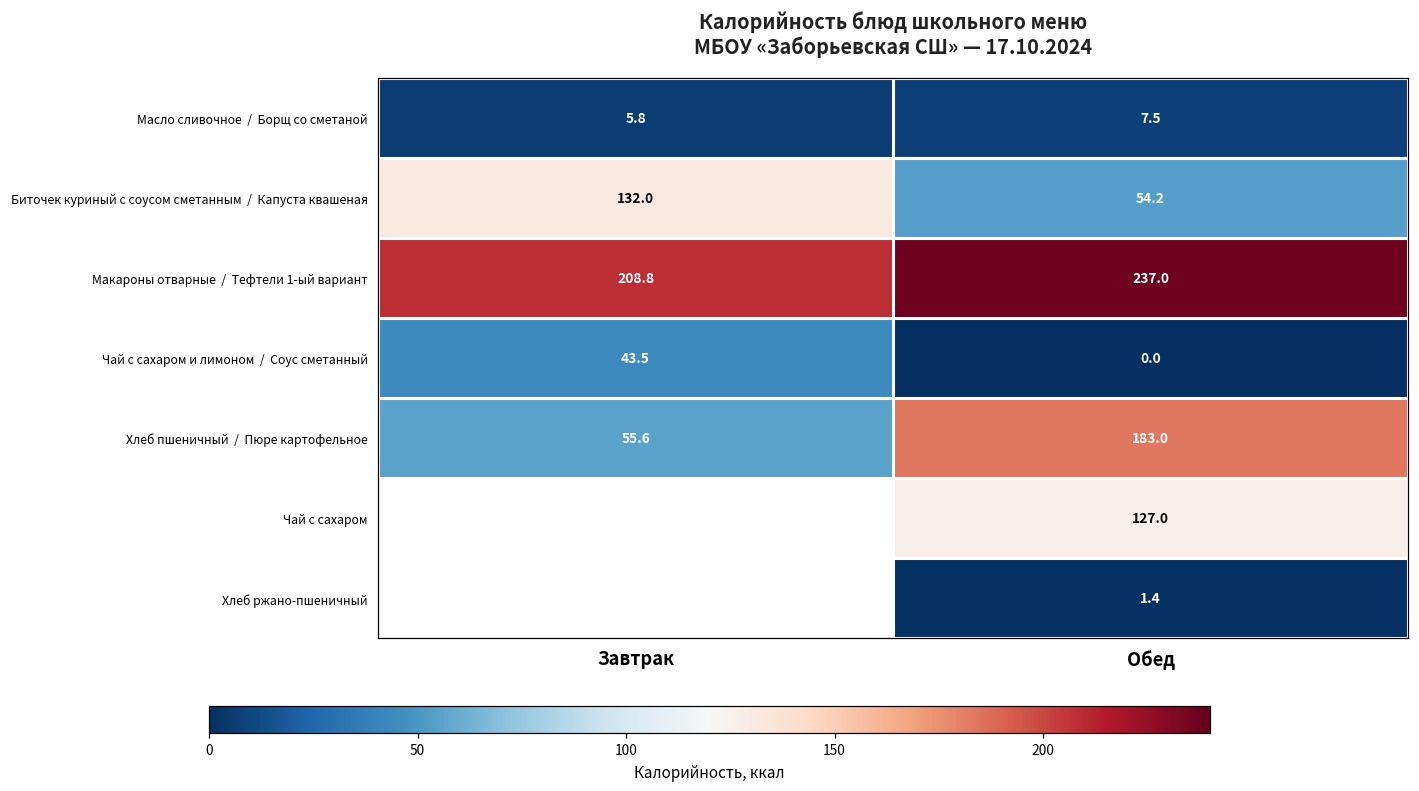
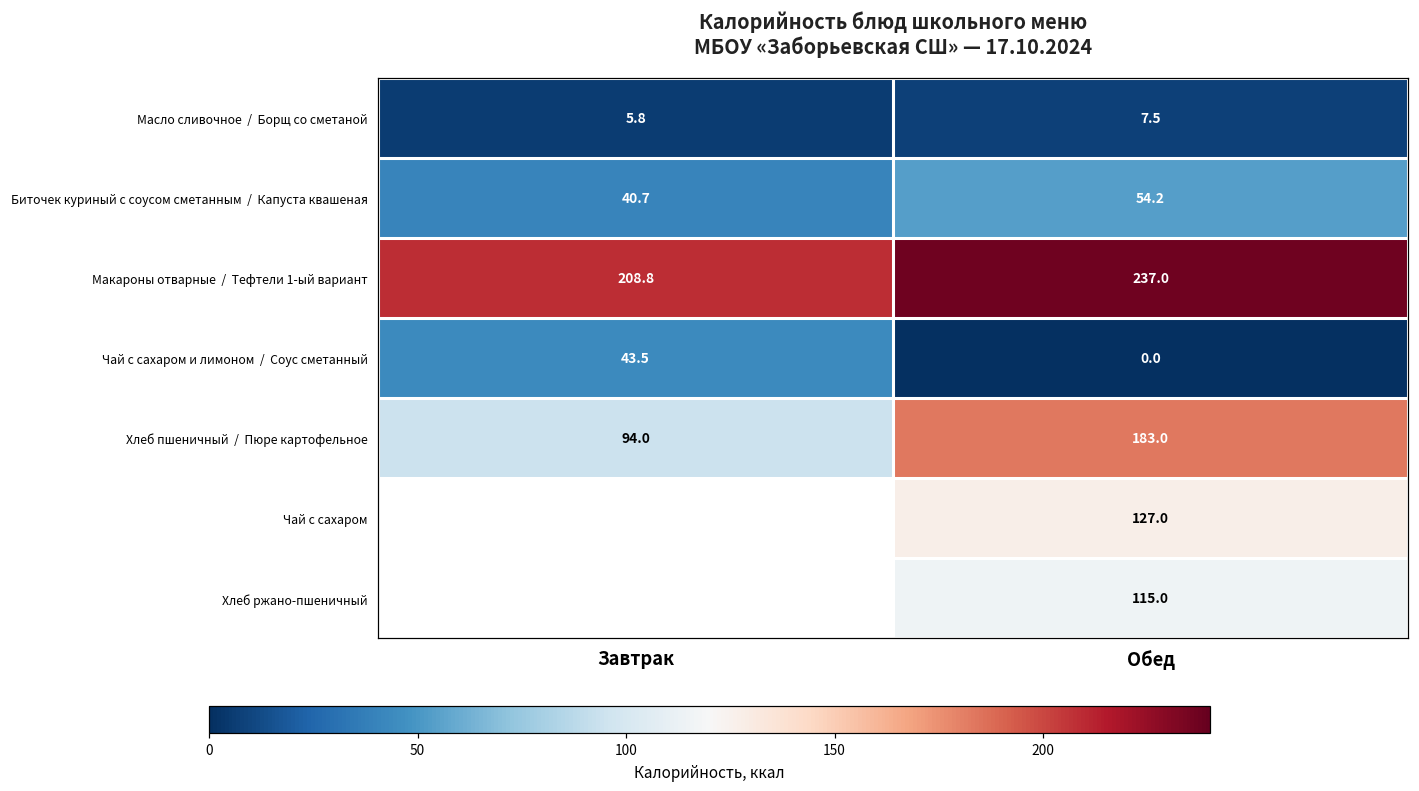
  {
    "Масло сливочное / Борщ со сметаной": {
      "Завтрак": 5.8,
      "Обед": 7.5
    },
    "Биточек куриный с соусом сметанным / Капуста квашеная": {
-     "Завтрак": 132.0,
+     "Завтрак": 40.7,
      "Обед": 54.2
    },
    "Макароны отварные / Тефтели 1-ый вариант": {
      "Завтрак": 208.8,
      "Обед": 237.0
    },
    "Чай с сахаром и лимоном / Соус сметанный": {
      "Завтрак": 43.5,
      "Обед": 0.0
    },
    "Хлеб пшеничный / Пюре картофельное": {
-     "Завтрак": 55.6,
+     "Завтрак": 94.0,
      "Обед": 183.0
    },
    "Чай с сахаром": {
      "Обед": 127.0
    },
    "Хлеб ржано-пшеничный": {
-     "Обед": 1.4
+     "Обед": 115.0
    }
  }
